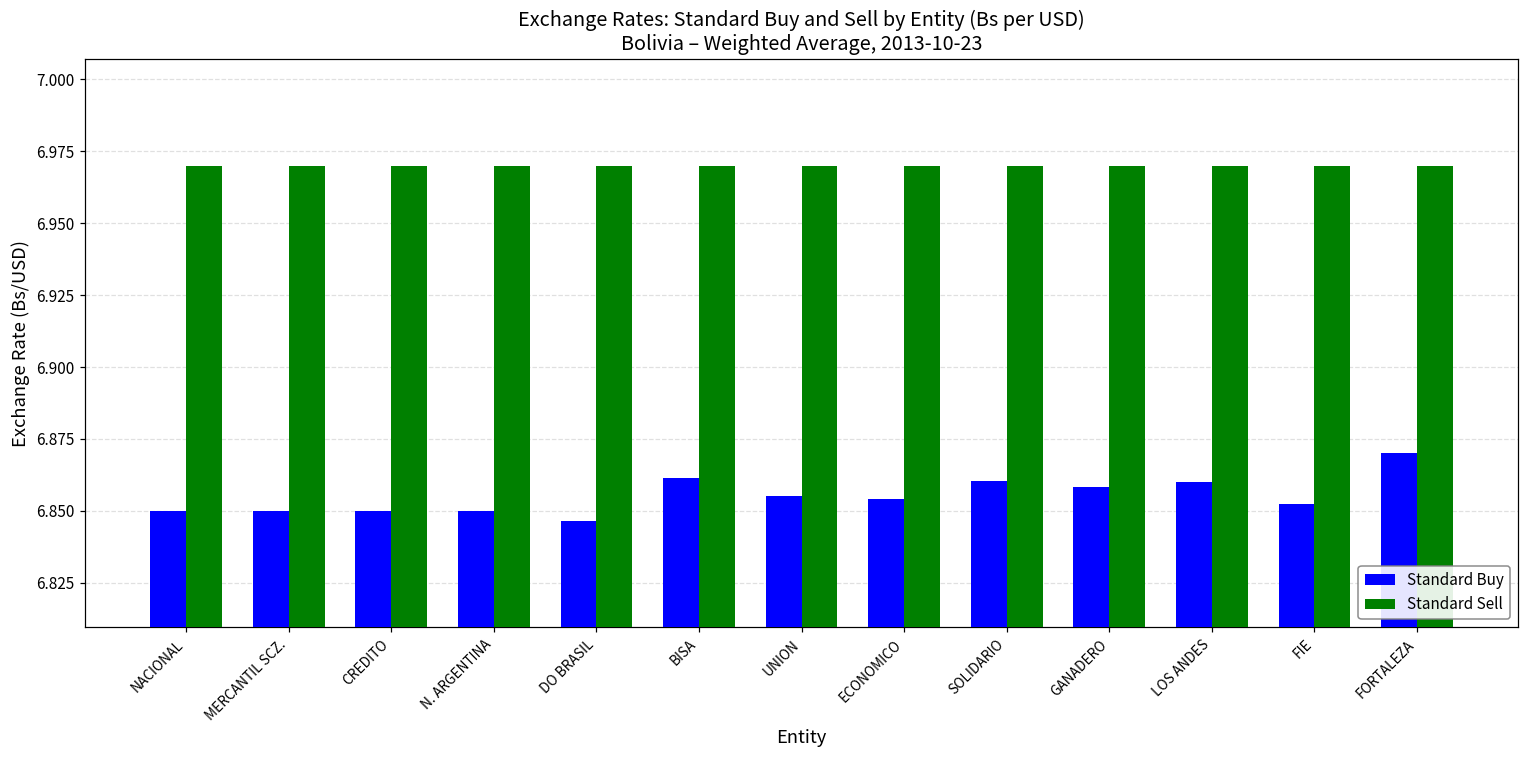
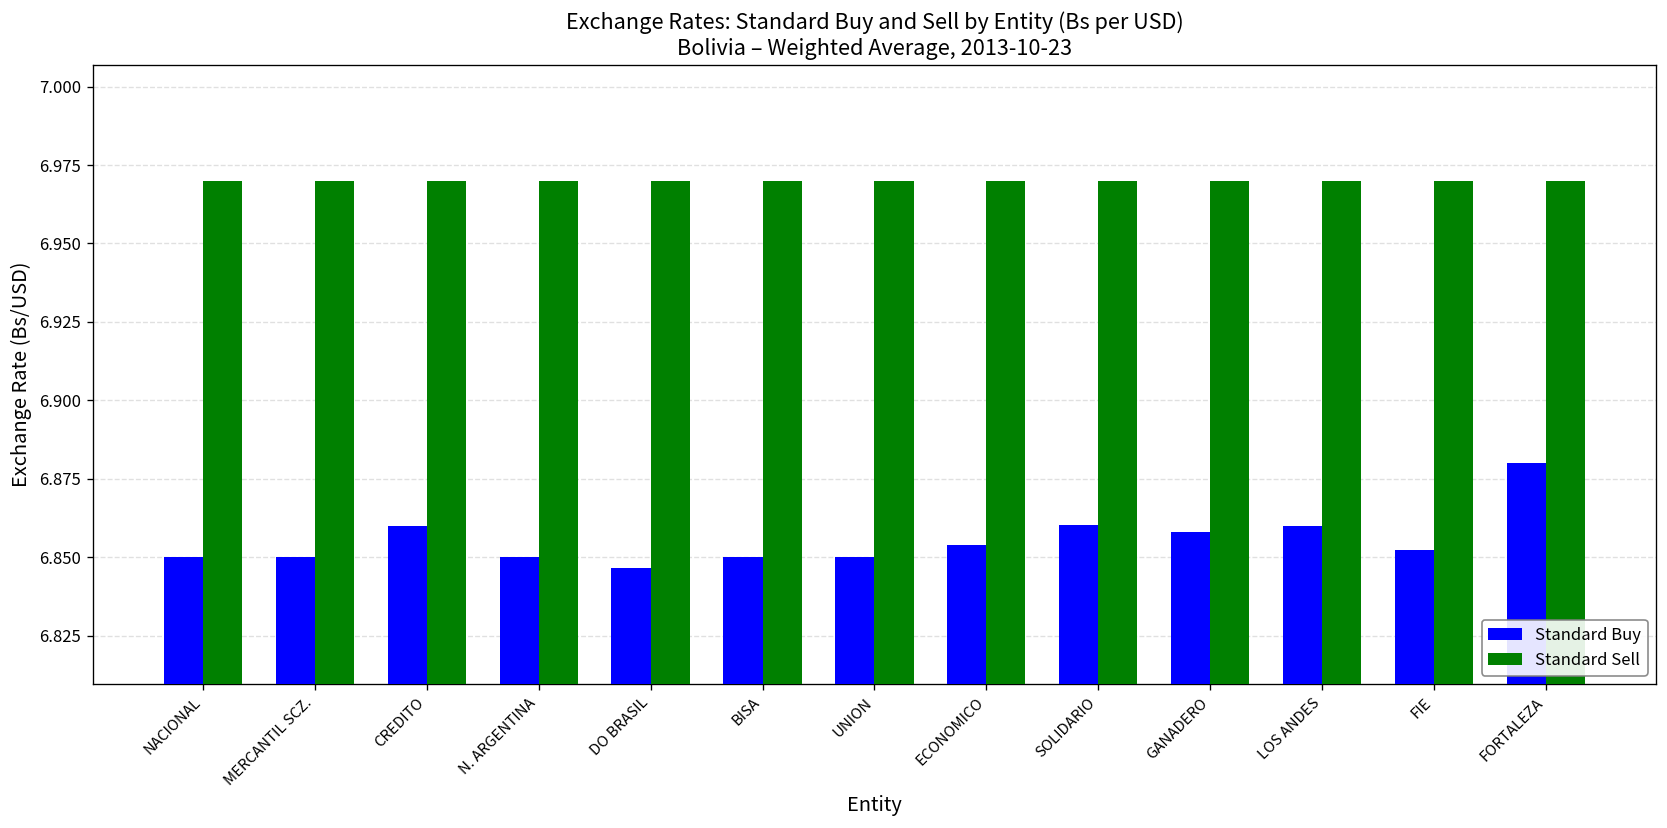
  {
    "Standard Buy": {
      "NACIONAL": 6.850,
      "MERCANTIL SCZ.": 6.850,
-     "CREDITO": 6.85,
+     "CREDITO": 6.86,
      "N. ARGENTINA": 6.850,
      "DO BRASIL": 6.847,
-     "BISA": 6.862,
-     "UNION": 6.855,
+     "BISA": 6.850,
+     "UNION": 6.850,
      "ECONOMICO": 6.854,
      "SOLIDARIO": 6.860,
      "GANADERO": 6.858,
      "LOS ANDES": 6.860,
      "FIE": 6.852,
-     "FORTALEZA": 6.87
+     "FORTALEZA": 6.88
    },
    "Standard Sell": {
      "NACIONAL": 6.970,
      "MERCANTIL SCZ.": 6.970,
      "CREDITO": 6.970,
      "N. ARGENTINA": 6.970,
      "DO BRASIL": 6.970,
      "BISA": 6.970,
      "UNION": 6.970,
      "ECONOMICO": 6.970,
      "SOLIDARIO": 6.970,
      "GANADERO": 6.970,
      "LOS ANDES": 6.970,
      "FIE": 6.970,
      "FORTALEZA": 6.970
    }
  }
